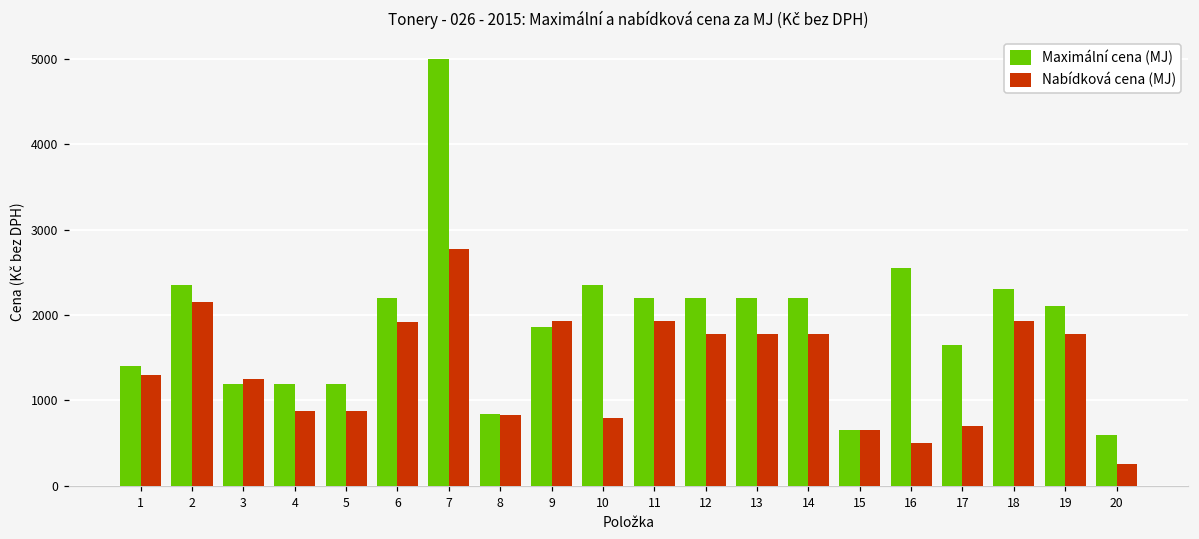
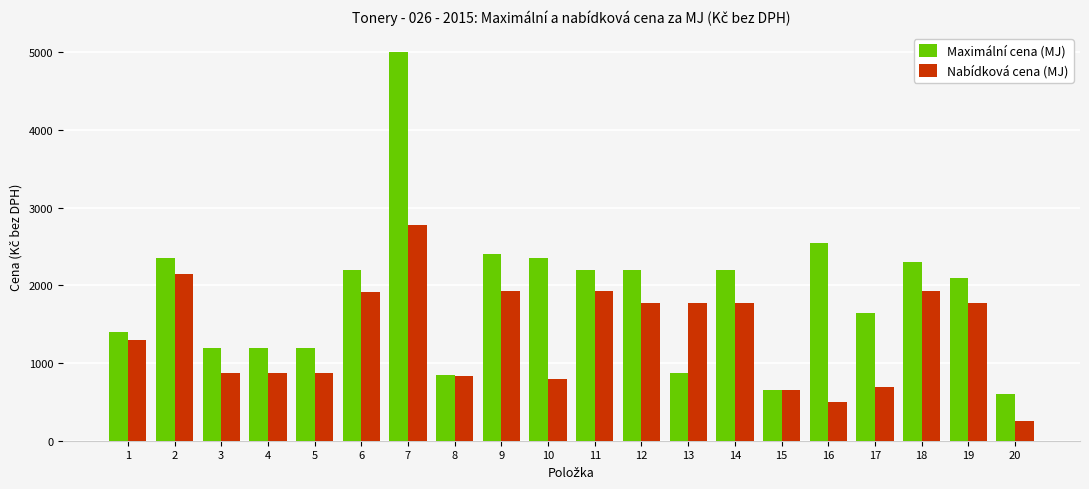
  {
    "Maximální cena (MJ)": {
      "1": 1400,
      "2": 2300,
      "3": 1200,
      "4": 1200,
      "5": 1200,
      "6": 2200,
      "7": 5000,
      "8": 800,
-     "9": 1900,
+     "9": 2400,
      "10": 2400,
      "11": 2200,
      "12": 2200,
-     "13": 2200,
+     "13": 900,
      "14": 2200,
      "15": 700,
      "16": 2600,
      "17": 1700,
      "18": 2300,
      "19": 2100,
      "20": 600
    },
    "Nabídková cena (MJ)": {
      "1": 1300,
      "2": 2200,
-     "3": 1300,
+     "3": 900,
      "4": 900,
      "5": 900,
      "6": 1900,
      "7": 2800,
      "8": 800,
      "9": 1900,
      "10": 800,
      "11": 1900,
      "12": 1800,
      "13": 1800,
      "14": 1800,
      "15": 600,
      "16": 500,
      "17": 700,
      "18": 1900,
      "19": 1800,
      "20": 300
    }
  }
